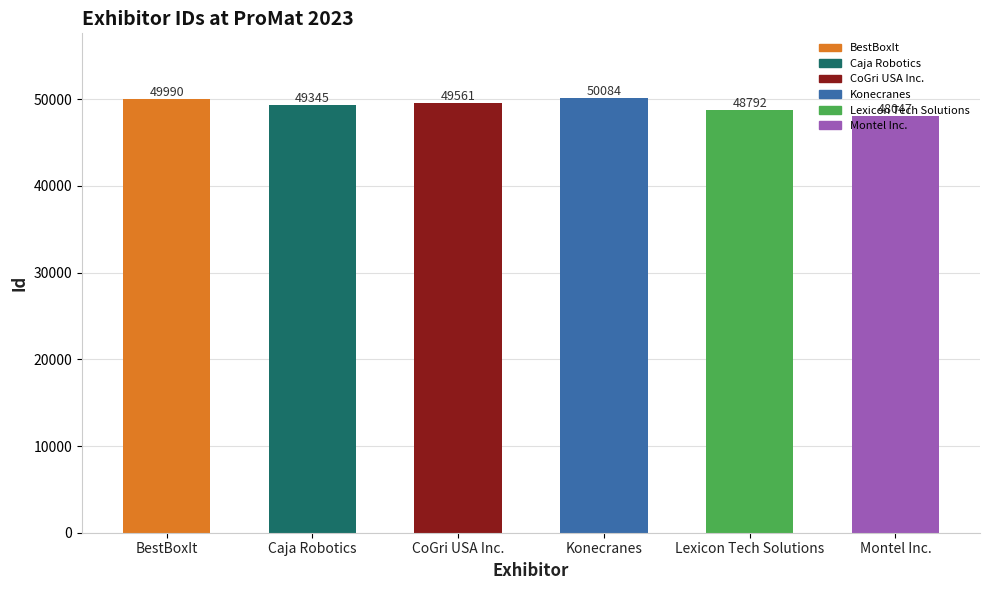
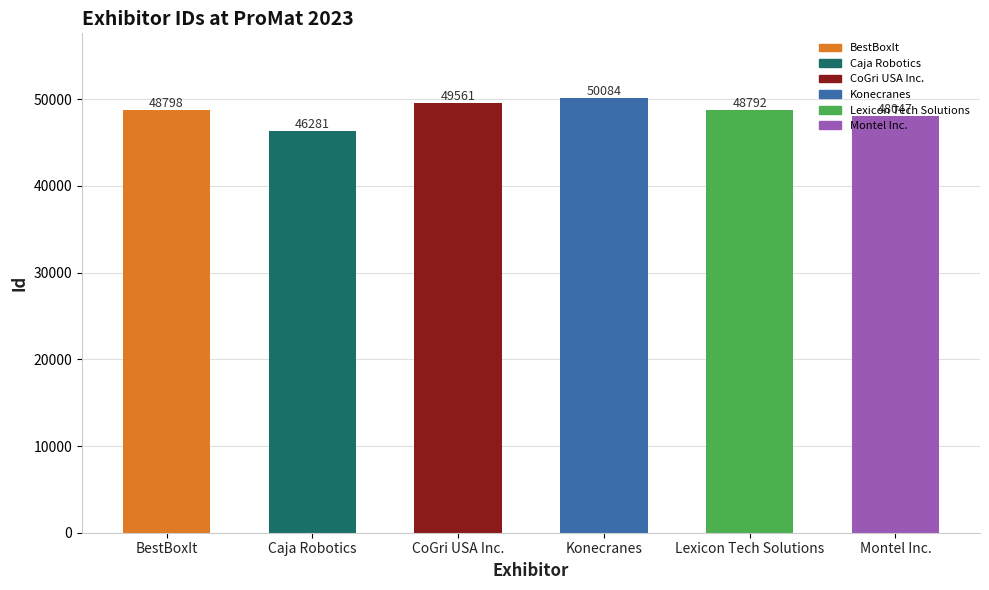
  {
-   "BestBoxIt": 49990,
-   "Caja Robotics": 49345,
+   "BestBoxIt": 48798,
+   "Caja Robotics": 46281,
    "CoGri USA Inc.": 49561,
    "Konecranes": 50084,
    "Lexicon Tech Solutions": 48792,
    "Montel Inc.": 48047
  }
